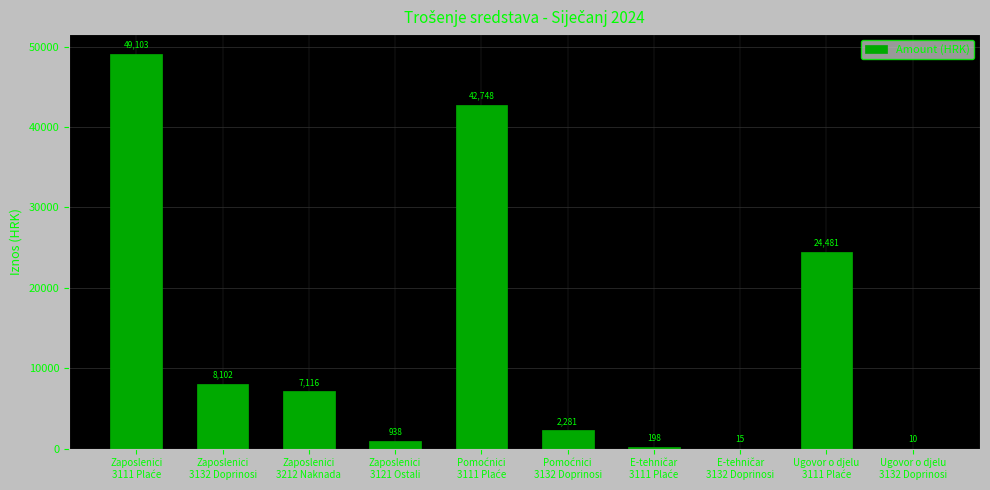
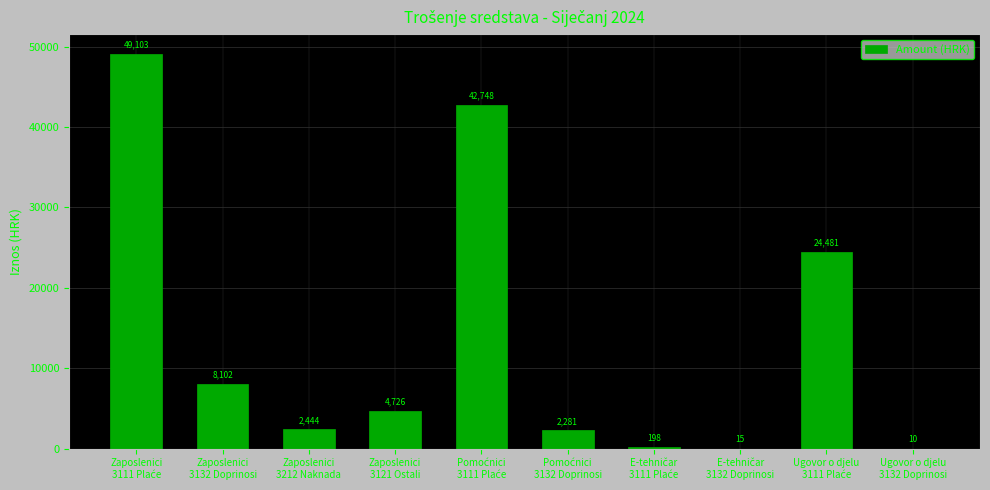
  {
    "Zaposlenici 3111 Plaće": "49,103",
    "Zaposlenici 3132 Doprinosi": "8,102",
-   "Zaposlenici 3212 Naknada": "7,116",
-   "Zaposlenici 3121 Ostali": "938",
+   "Zaposlenici 3212 Naknada": "2,444",
+   "Zaposlenici 3121 Ostali": "4,726",
    "Pomoćnici 3111 Plaće": "42,748",
    "Pomoćnici 3132 Doprinosi": "2,281",
    "E-tehničar 3111 Plaće": "198",
    "E-tehničar 3132 Doprinosi": "15",
    "Ugovor o djelu 3111 Plaće": "24,481",
    "Ugovor o djelu 3132 Doprinosi": "10"
  }
